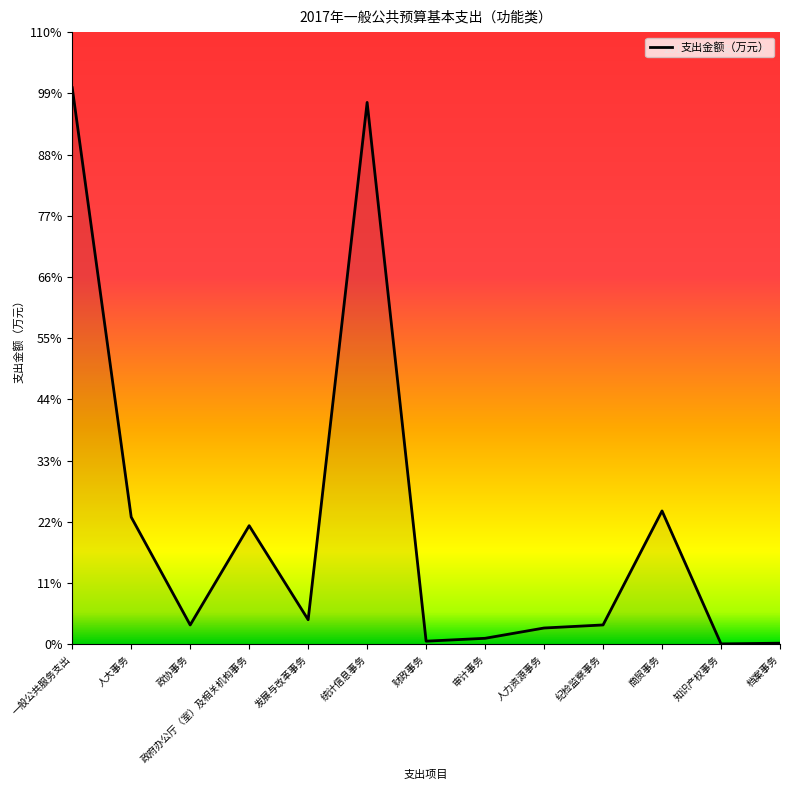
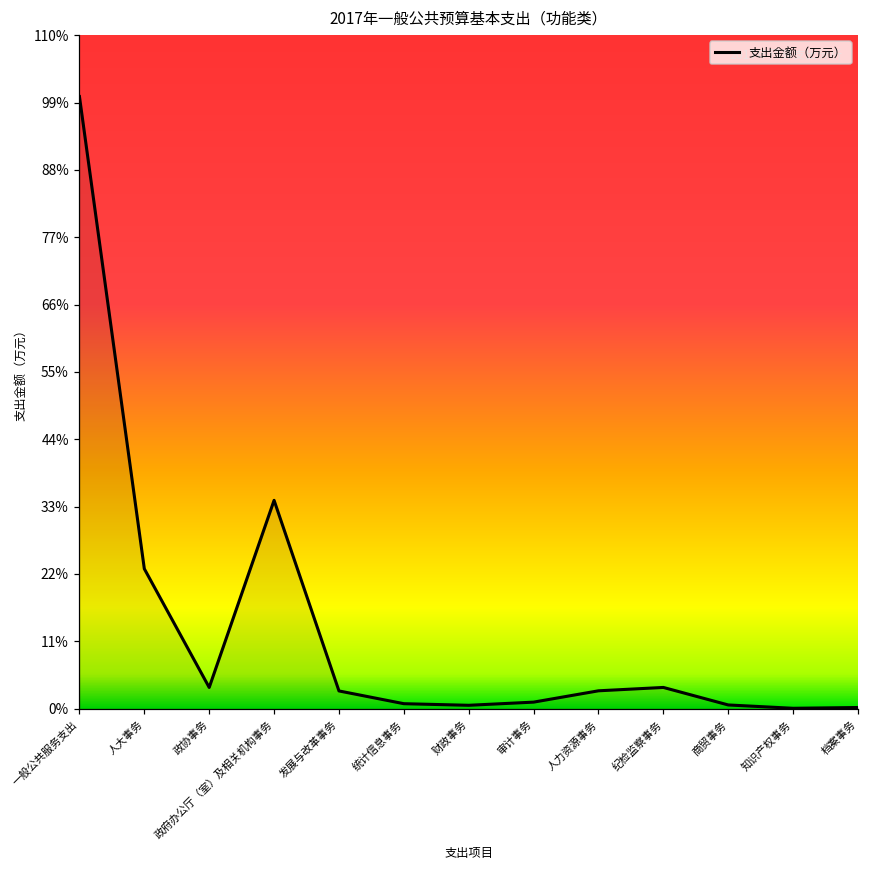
  {
    "一般公共服务支出": "100%",
    "人大事务": "23%",
    "政协事务": "3%",
-   "政府办公厅（室）及相关机构事务": "21%",
-   "发展与改革事务": "4%",
-   "统计信息事务": "97%",
+   "政府办公厅（室）及相关机构事务": "34%",
+   "发展与改革事务": "3%",
+   "统计信息事务": "1%",
    "财政事务": "1%",
    "审计事务": "1%",
    "人力资源事务": "3%",
    "纪检监察事务": "3%",
-   "商贸事务": "24%",
+   "商贸事务": "1%",
    "知识产权事务": "0%",
    "档案事务": "0%"
  }
